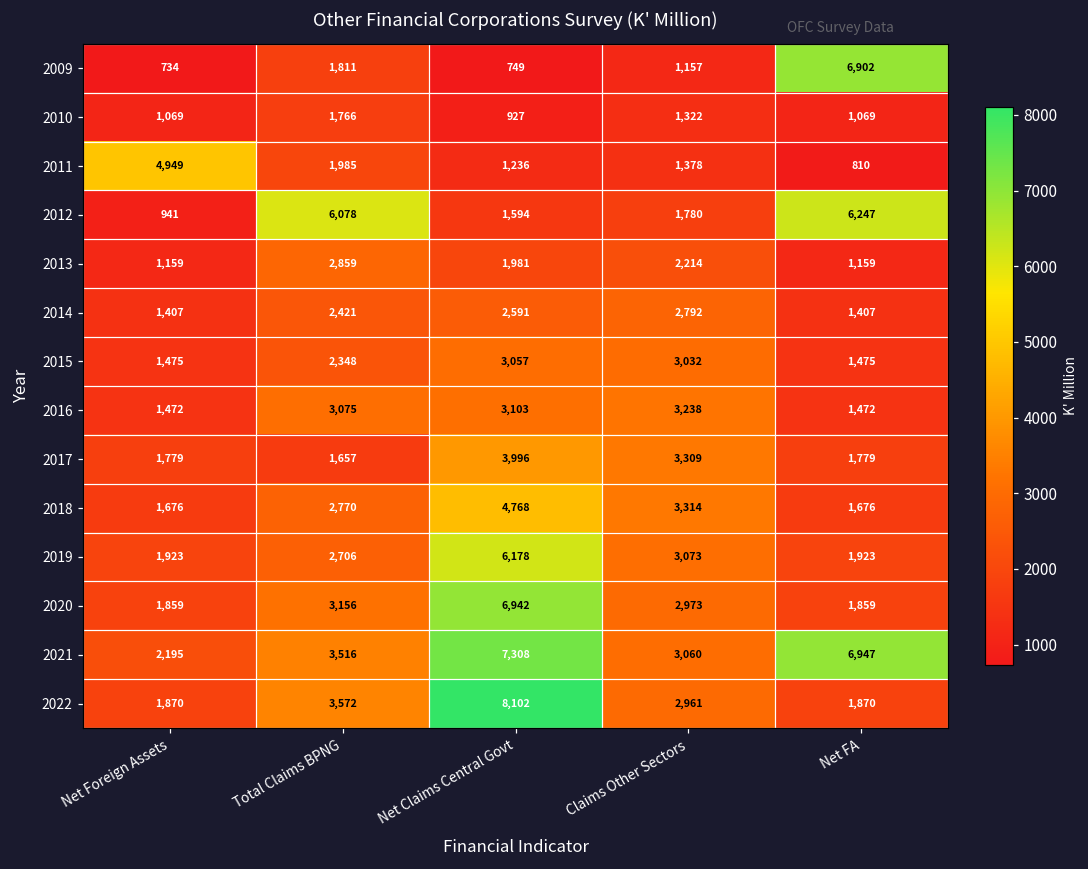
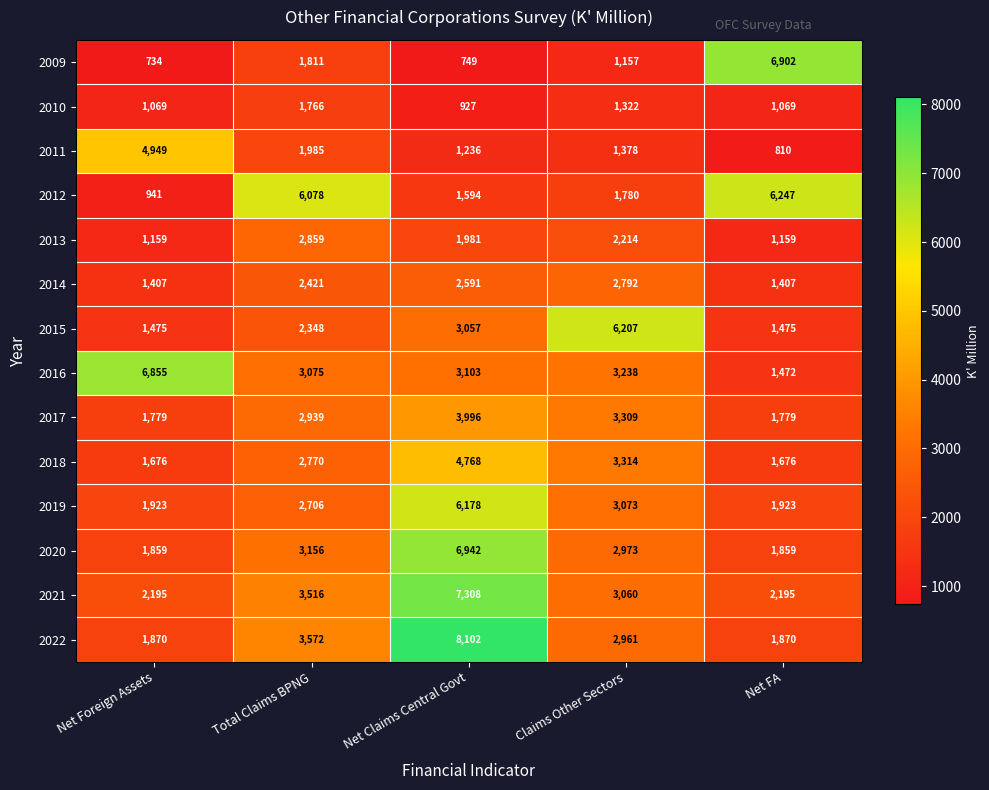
  {
    "2009": {
      "Net Foreign Assets": "734",
      "Total Claims BPNG": "1,811",
      "Net Claims Central Govt": "749",
      "Claims Other Sectors": "1,157",
      "Net FA": "6,902"
    },
    "2010": {
      "Net Foreign Assets": "1,069",
      "Total Claims BPNG": "1,766",
      "Net Claims Central Govt": "927",
      "Claims Other Sectors": "1,322",
      "Net FA": "1,069"
    },
    "2011": {
      "Net Foreign Assets": "4,949",
      "Total Claims BPNG": "1,985",
      "Net Claims Central Govt": "1,236",
      "Claims Other Sectors": "1,378",
      "Net FA": "810"
    },
    "2012": {
      "Net Foreign Assets": "941",
      "Total Claims BPNG": "6,078",
      "Net Claims Central Govt": "1,594",
      "Claims Other Sectors": "1,780",
      "Net FA": "6,247"
    },
    "2013": {
      "Net Foreign Assets": "1,159",
      "Total Claims BPNG": "2,859",
      "Net Claims Central Govt": "1,981",
      "Claims Other Sectors": "2,214",
      "Net FA": "1,159"
    },
    "2014": {
      "Net Foreign Assets": "1,407",
      "Total Claims BPNG": "2,421",
      "Net Claims Central Govt": "2,591",
      "Claims Other Sectors": "2,792",
      "Net FA": "1,407"
    },
    "2015": {
      "Net Foreign Assets": "1,475",
      "Total Claims BPNG": "2,348",
      "Net Claims Central Govt": "3,057",
-     "Claims Other Sectors": "3,032",
+     "Claims Other Sectors": "6,207",
      "Net FA": "1,475"
    },
    "2016": {
-     "Net Foreign Assets": "1,472",
+     "Net Foreign Assets": "6,855",
      "Total Claims BPNG": "3,075",
      "Net Claims Central Govt": "3,103",
      "Claims Other Sectors": "3,238",
      "Net FA": "1,472"
    },
    "2017": {
      "Net Foreign Assets": "1,779",
-     "Total Claims BPNG": "1,657",
+     "Total Claims BPNG": "2,939",
      "Net Claims Central Govt": "3,996",
      "Claims Other Sectors": "3,309",
      "Net FA": "1,779"
    },
    "2018": {
      "Net Foreign Assets": "1,676",
      "Total Claims BPNG": "2,770",
      "Net Claims Central Govt": "4,768",
      "Claims Other Sectors": "3,314",
      "Net FA": "1,676"
    },
    "2019": {
      "Net Foreign Assets": "1,923",
      "Total Claims BPNG": "2,706",
      "Net Claims Central Govt": "6,178",
      "Claims Other Sectors": "3,073",
      "Net FA": "1,923"
    },
    "2020": {
      "Net Foreign Assets": "1,859",
      "Total Claims BPNG": "3,156",
      "Net Claims Central Govt": "6,942",
      "Claims Other Sectors": "2,973",
      "Net FA": "1,859"
    },
    "2021": {
      "Net Foreign Assets": "2,195",
      "Total Claims BPNG": "3,516",
      "Net Claims Central Govt": "7,308",
      "Claims Other Sectors": "3,060",
-     "Net FA": "6,947"
+     "Net FA": "2,195"
    },
    "2022": {
      "Net Foreign Assets": "1,870",
      "Total Claims BPNG": "3,572",
      "Net Claims Central Govt": "8,102",
      "Claims Other Sectors": "2,961",
      "Net FA": "1,870"
    }
  }
